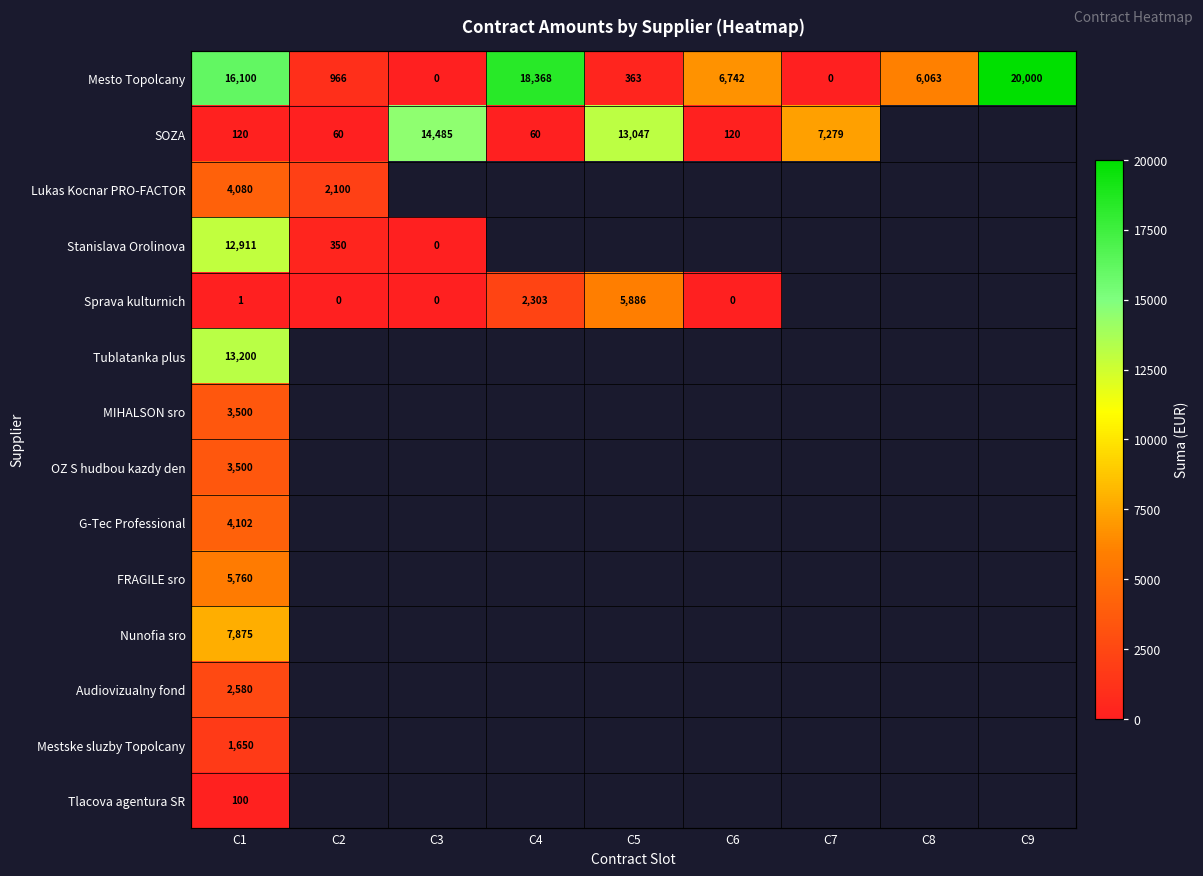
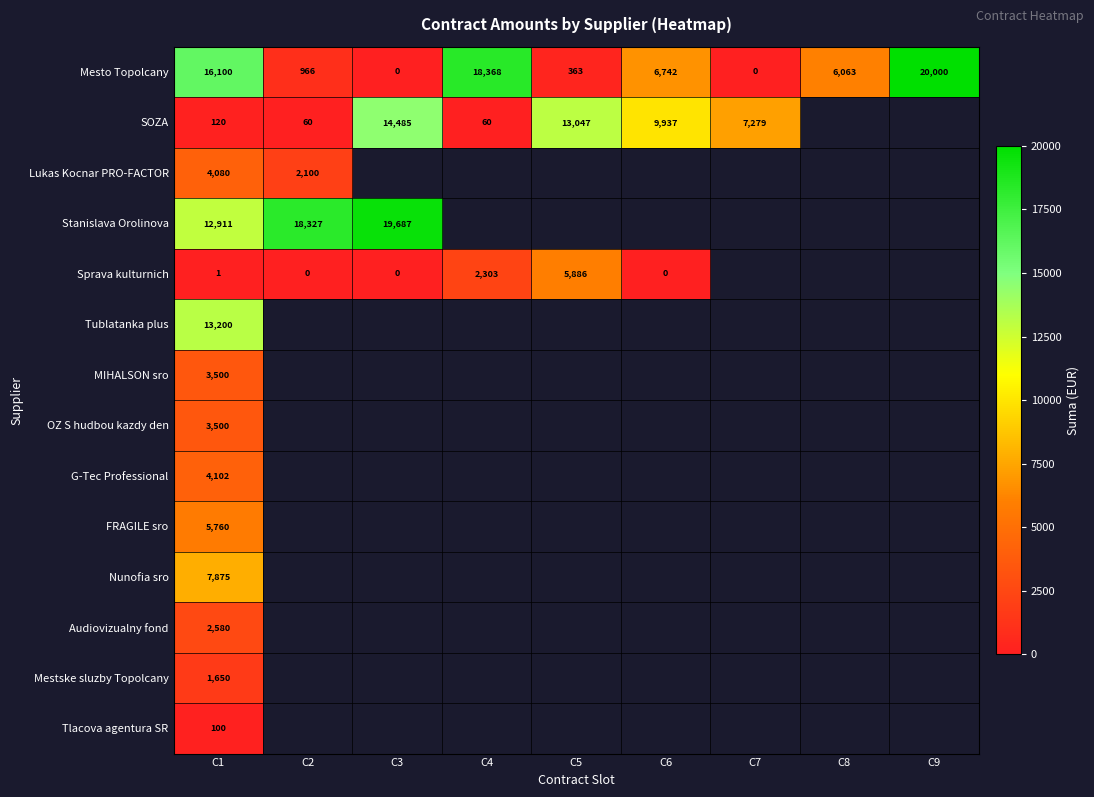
  {
    "Mesto Topolcany": {
      "C1": "16,100",
      "C2": "966",
      "C3": "0",
      "C4": "18,368",
      "C5": "363",
      "C6": "6,742",
      "C7": "0",
      "C8": "6,063",
      "C9": "20,000"
    },
    "SOZA": {
      "C1": "120",
      "C2": "60",
      "C3": "14,485",
      "C4": "60",
      "C5": "13,047",
-     "C6": "120",
+     "C6": "9,937",
      "C7": "7,279"
    },
    "Lukas Kocnar PRO-FACTOR": {
      "C1": "4,080",
      "C2": "2,100"
    },
    "Stanislava Orolinova": {
      "C1": "12,911",
-     "C2": "350",
-     "C3": "0"
+     "C2": "18,327",
+     "C3": "19,687"
    },
    "Sprava kulturnich": {
      "C1": "1",
      "C2": "0",
      "C3": "0",
      "C4": "2,303",
      "C5": "5,886",
      "C6": "0"
    },
    "Tublatanka plus": {
      "C1": "13,200"
    },
    "MIHALSON sro": {
      "C1": "3,500"
    },
    "OZ S hudbou kazdy den": {
      "C1": "3,500"
    },
    "G-Tec Professional": {
      "C1": "4,102"
    },
    "FRAGILE sro": {
      "C1": "5,760"
    },
    "Nunofia sro": {
      "C1": "7,875"
    },
    "Audiovizualny fond": {
      "C1": "2,580"
    },
    "Mestske sluzby Topolcany": {
      "C1": "1,650"
    },
    "Tlacova agentura SR": {
      "C1": "100"
    }
  }
